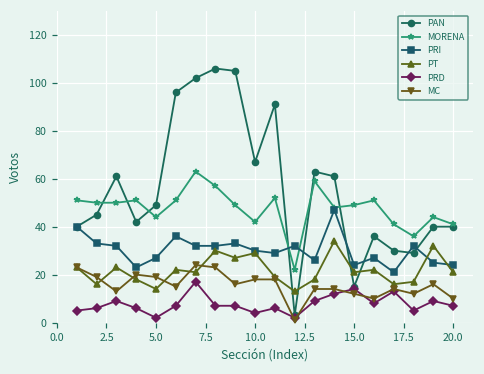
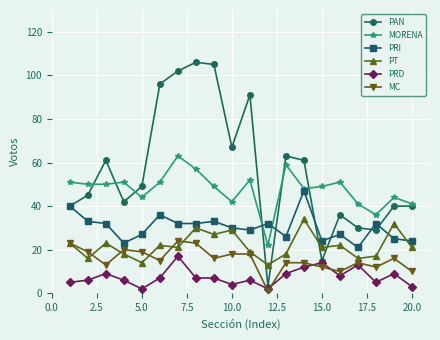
  {
    "PRD": {
      "5.0": 2,
      "10.0": 4,
-     "20.0": 7
+     "20.0": 3
    }
  }
